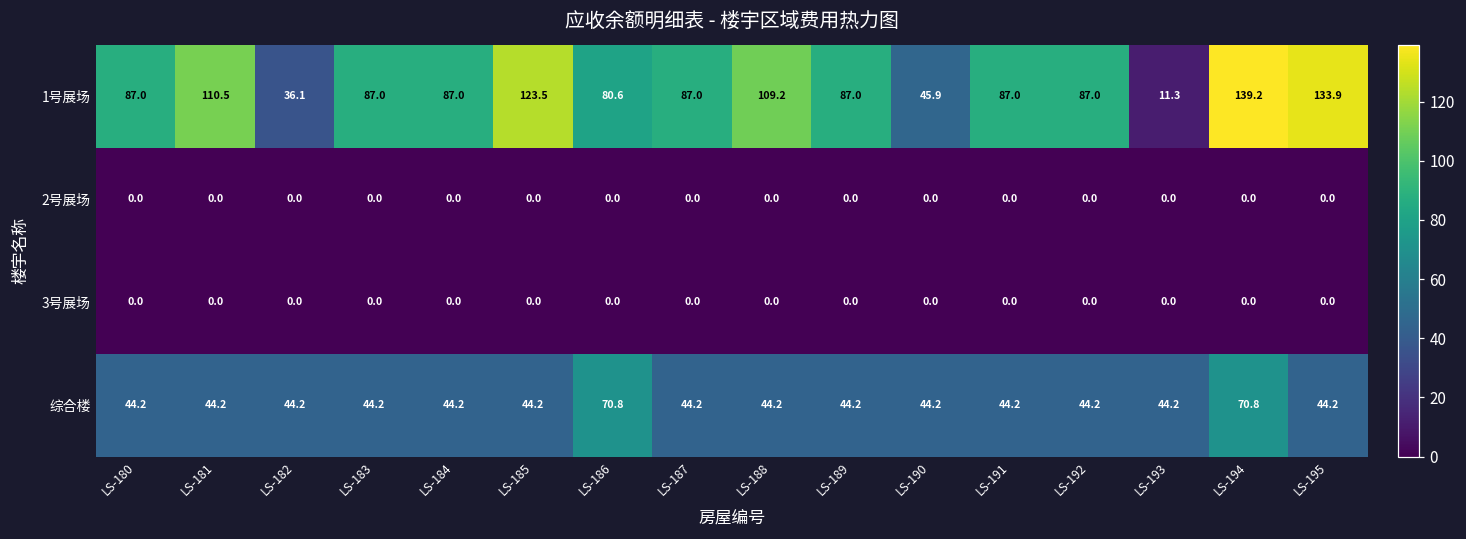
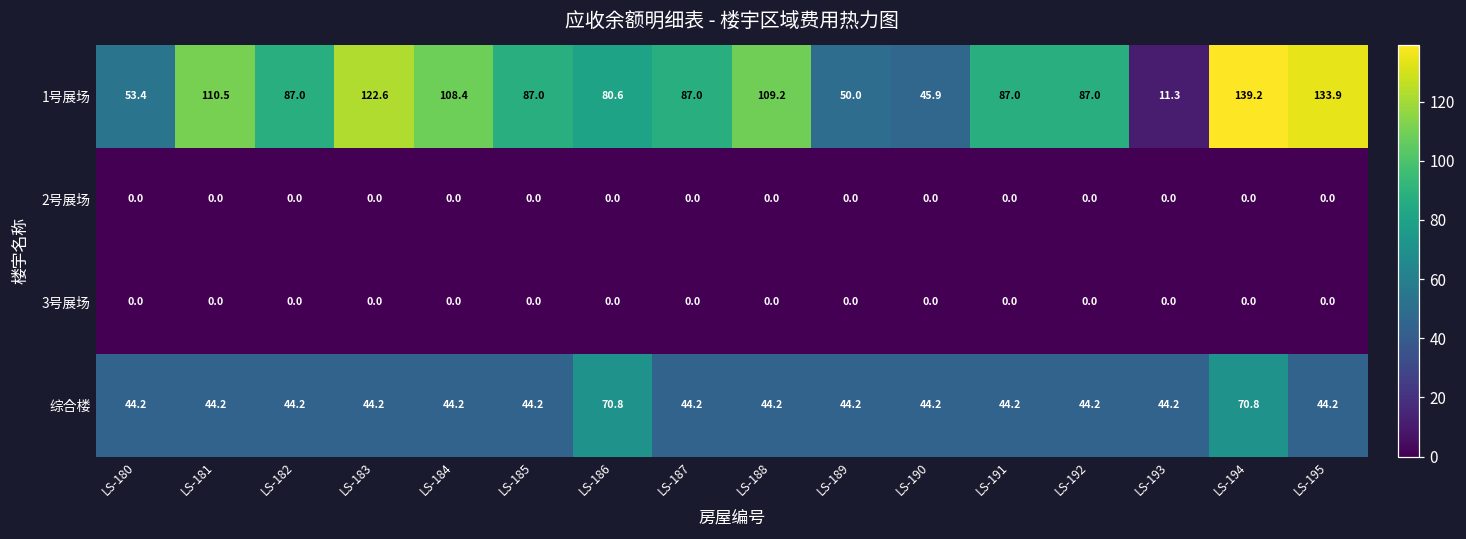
  {
    "1号展场": {
-     "LS-180": 87.0,
+     "LS-180": 53.4,
      "LS-181": 110.5,
-     "LS-182": 36.1,
-     "LS-183": 87.0,
-     "LS-184": 87.0,
-     "LS-185": 123.5,
+     "LS-182": 87.0,
+     "LS-183": 122.6,
+     "LS-184": 108.4,
+     "LS-185": 87.0,
      "LS-186": 80.6,
      "LS-187": 87.0,
      "LS-188": 109.2,
-     "LS-189": 87.0,
+     "LS-189": 50.0,
      "LS-190": 45.9,
      "LS-191": 87.0,
      "LS-192": 87.0,
      "LS-193": 11.3,
      "LS-194": 139.2,
      "LS-195": 133.9
    },
    "2号展场": {
      "LS-180": 0.0,
      "LS-181": 0.0,
      "LS-182": 0.0,
      "LS-183": 0.0,
      "LS-184": 0.0,
      "LS-185": 0.0,
      "LS-186": 0.0,
      "LS-187": 0.0,
      "LS-188": 0.0,
      "LS-189": 0.0,
      "LS-190": 0.0,
      "LS-191": 0.0,
      "LS-192": 0.0,
      "LS-193": 0.0,
      "LS-194": 0.0,
      "LS-195": 0.0
    },
    "3号展场": {
      "LS-180": 0.0,
      "LS-181": 0.0,
      "LS-182": 0.0,
      "LS-183": 0.0,
      "LS-184": 0.0,
      "LS-185": 0.0,
      "LS-186": 0.0,
      "LS-187": 0.0,
      "LS-188": 0.0,
      "LS-189": 0.0,
      "LS-190": 0.0,
      "LS-191": 0.0,
      "LS-192": 0.0,
      "LS-193": 0.0,
      "LS-194": 0.0,
      "LS-195": 0.0
    },
    "综合楼": {
      "LS-180": 44.2,
      "LS-181": 44.2,
      "LS-182": 44.2,
      "LS-183": 44.2,
      "LS-184": 44.2,
      "LS-185": 44.2,
      "LS-186": 70.8,
      "LS-187": 44.2,
      "LS-188": 44.2,
      "LS-189": 44.2,
      "LS-190": 44.2,
      "LS-191": 44.2,
      "LS-192": 44.2,
      "LS-193": 44.2,
      "LS-194": 70.8,
      "LS-195": 44.2
    }
  }
